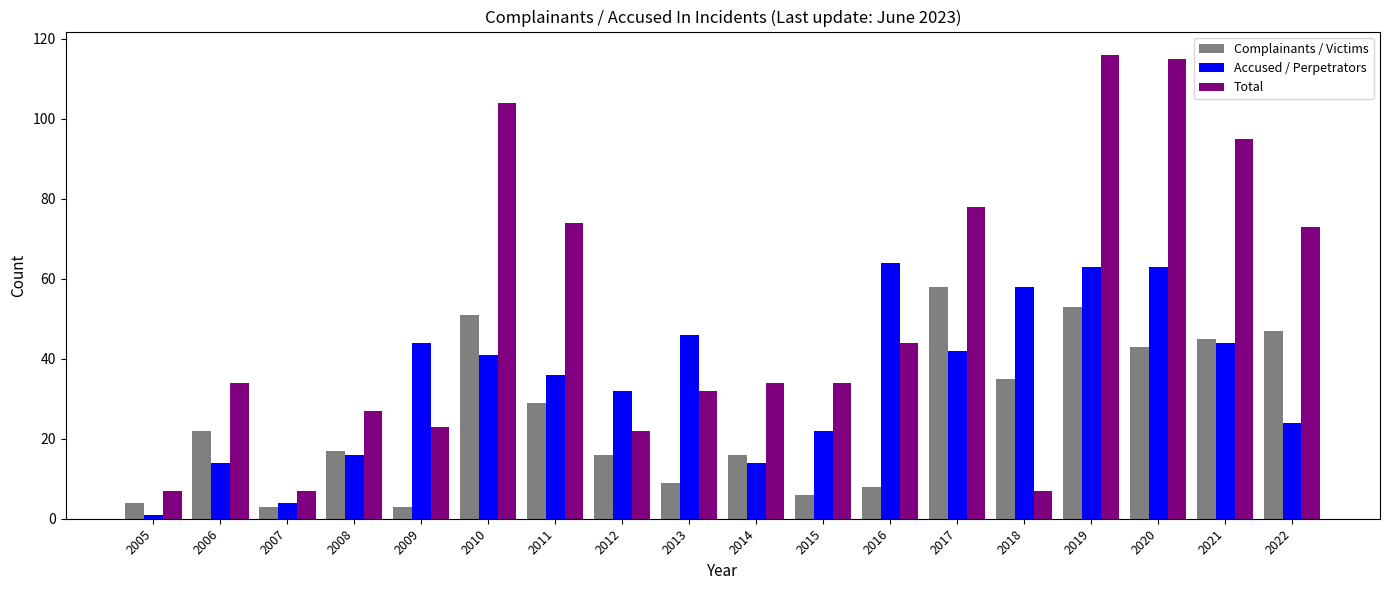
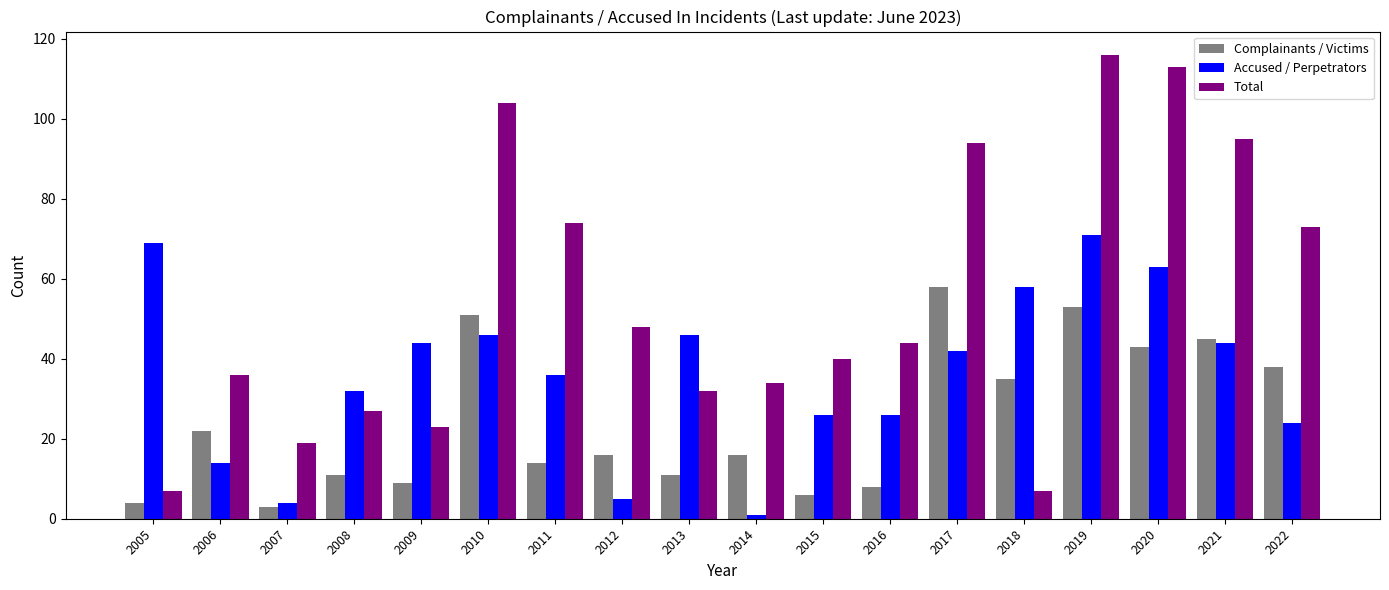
  {
    "Complainants / Victims": {
      "2005": 4,
      "2006": 22,
      "2007": 3,
-     "2008": 17,
-     "2009": 3,
+     "2008": 11,
+     "2009": 9,
      "2010": 51,
-     "2011": 29,
+     "2011": 14,
      "2012": 16,
-     "2013": 9,
+     "2013": 11,
      "2014": 16,
      "2015": 6,
      "2016": 8,
      "2017": 58,
      "2018": 35,
      "2019": 53,
      "2020": 43,
      "2021": 45,
-     "2022": 47
+     "2022": 38
    },
    "Accused / Perpetrators": {
-     "2005": 1,
+     "2005": 69,
      "2006": 14,
      "2007": 4,
-     "2008": 16,
+     "2008": 32,
      "2009": 44,
-     "2010": 41,
+     "2010": 46,
      "2011": 36,
-     "2012": 32,
+     "2012": 5,
      "2013": 46,
-     "2014": 14,
-     "2015": 22,
-     "2016": 64,
+     "2014": 1,
+     "2015": 26,
+     "2016": 26,
      "2017": 42,
      "2018": 58,
-     "2019": 63,
+     "2019": 71,
      "2020": 63,
      "2021": 44,
      "2022": 24
    },
    "Total": {
      "2005": 7,
-     "2006": 34,
-     "2007": 7,
+     "2006": 36,
+     "2007": 19,
      "2008": 27,
      "2009": 23,
      "2010": 104,
      "2011": 74,
-     "2012": 22,
+     "2012": 48,
      "2013": 32,
      "2014": 34,
-     "2015": 34,
+     "2015": 40,
      "2016": 44,
-     "2017": 78,
+     "2017": 94,
      "2018": 7,
      "2019": 116,
-     "2020": 115,
+     "2020": 113,
      "2021": 95,
      "2022": 73
    }
  }
